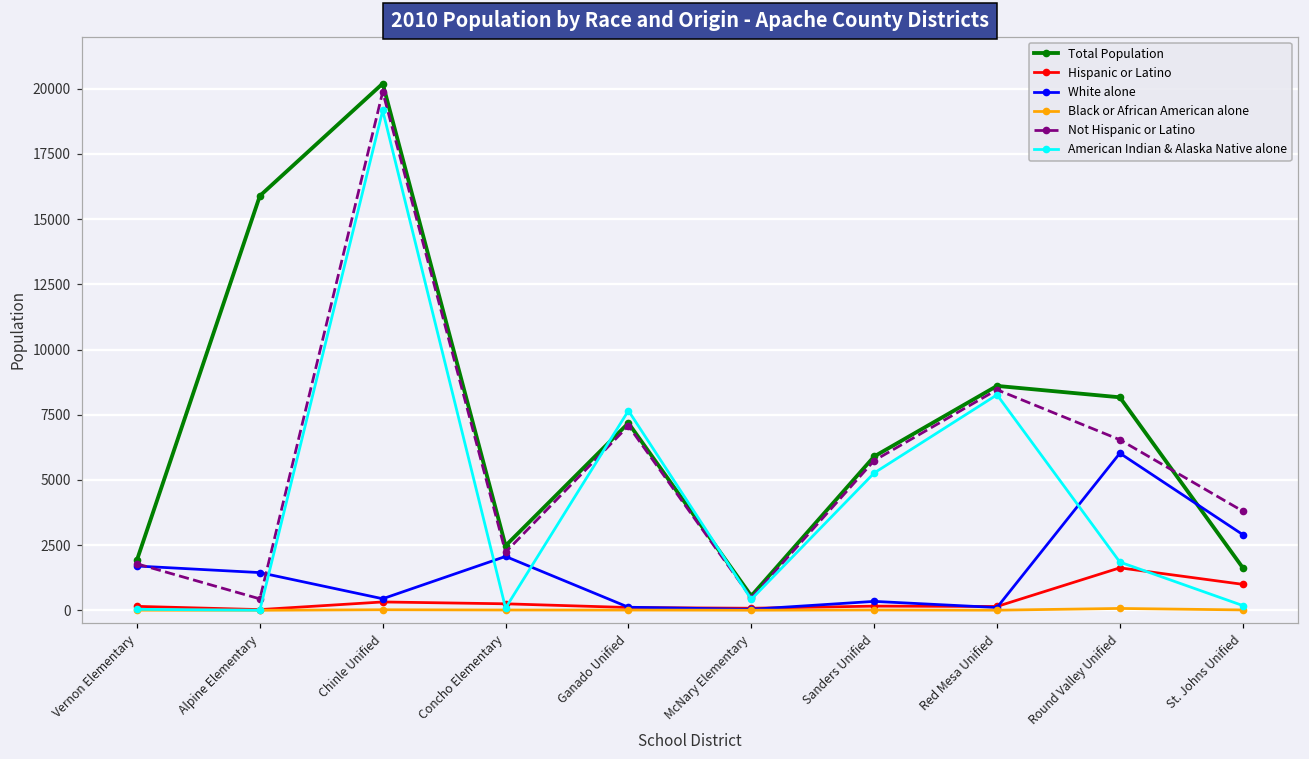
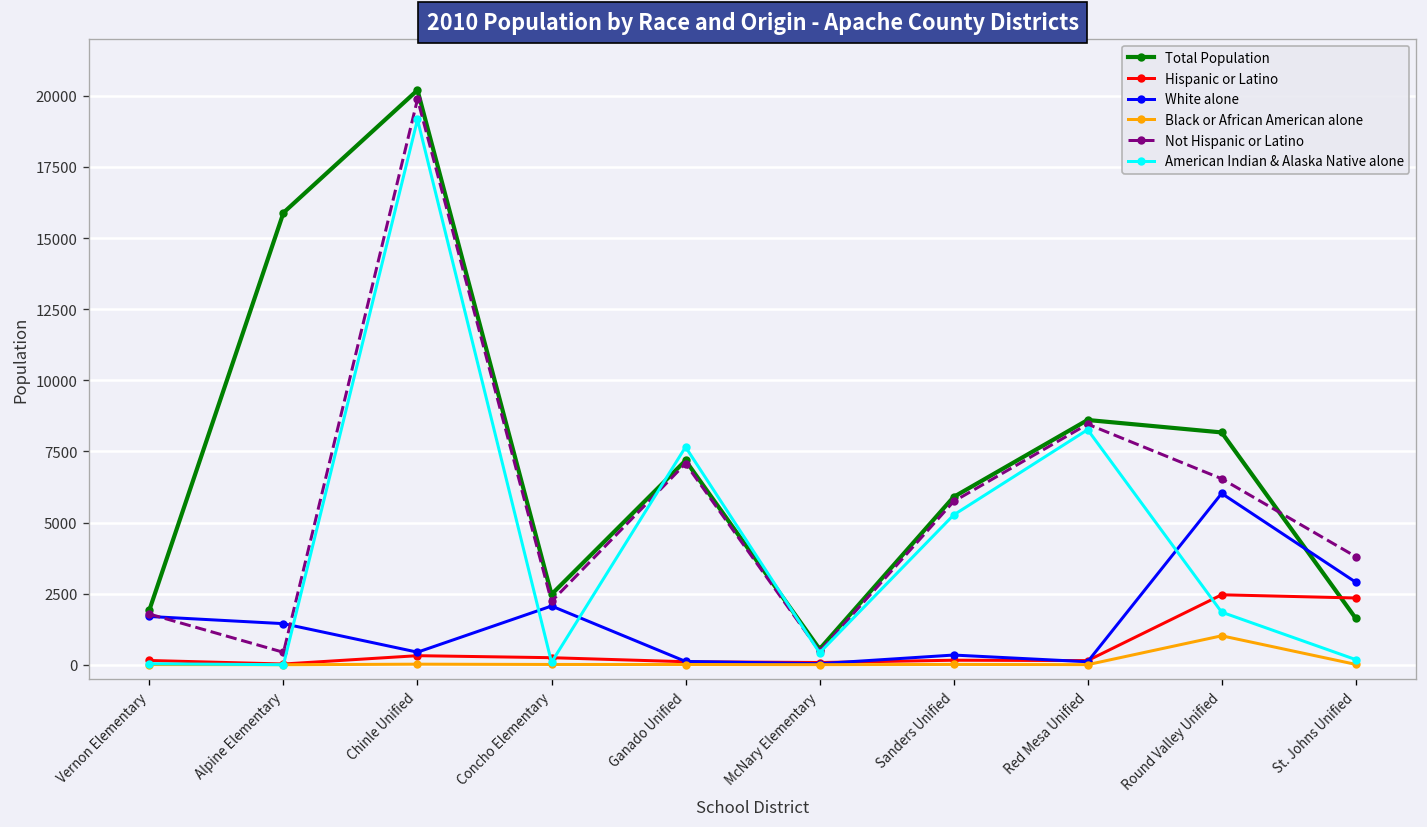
  {
    "Total Population": {
      "Vernon Elementary": 1900,
      "Alpine Elementary": 15900,
      "Chinle Unified": 20200,
      "Concho Elementary": 2500,
      "Sanders Unified": 5900,
      "Red Mesa Unified": 8600,
      "Round Valley Unified": 8200,
      "St. Johns Unified": 1600
    },
    "Hispanic or Latino": {
      "Vernon Elementary": 200,
      "Chinle Unified": 300,
      "Concho Elementary": 200,
      "Sanders Unified": 200,
-     "Round Valley Unified": 1600,
-     "St. Johns Unified": 1000
+     "Round Valley Unified": 2500,
+     "St. Johns Unified": 2300
    },
    "White alone": {
      "Alpine Elementary": 1400,
      "Chinle Unified": 400,
      "Concho Elementary": 2100,
      "Sanders Unified": 300,
      "Round Valley Unified": 6000,
      "St. Johns Unified": 2900
    },
    "Black or African American alone": {
      "Chinle Unified": 0,
      "Sanders Unified": 0,
-     "Round Valley Unified": 100,
+     "Round Valley Unified": 1000,
      "St. Johns Unified": 0
    },
    "Not Hispanic or Latino": {
      "Alpine Elementary": 400,
      "Chinle Unified": 19900,
      "Concho Elementary": 2200,
      "Sanders Unified": 5700,
      "Red Mesa Unified": 8500,
      "Round Valley Unified": 6500,
      "St. Johns Unified": 3800
    },
    "American Indian & Alaska Native alone": {
      "Chinle Unified": 19200,
      "Ganado Unified": 7700,
      "Sanders Unified": 5300,
      "Red Mesa Unified": 8300,
      "Round Valley Unified": 1800,
      "St. Johns Unified": 200
    }
  }
